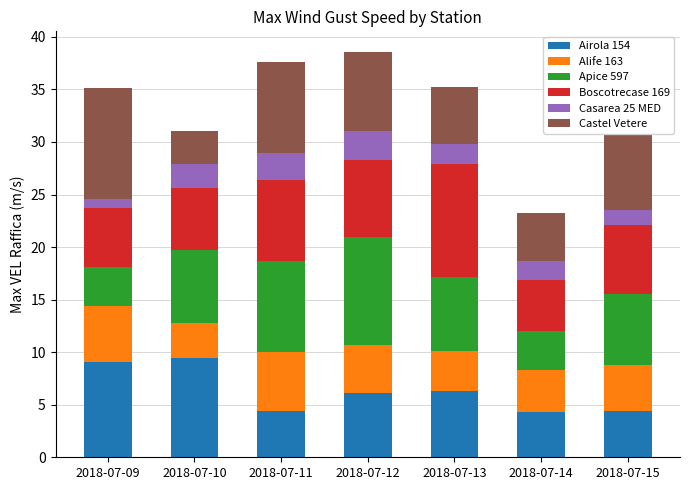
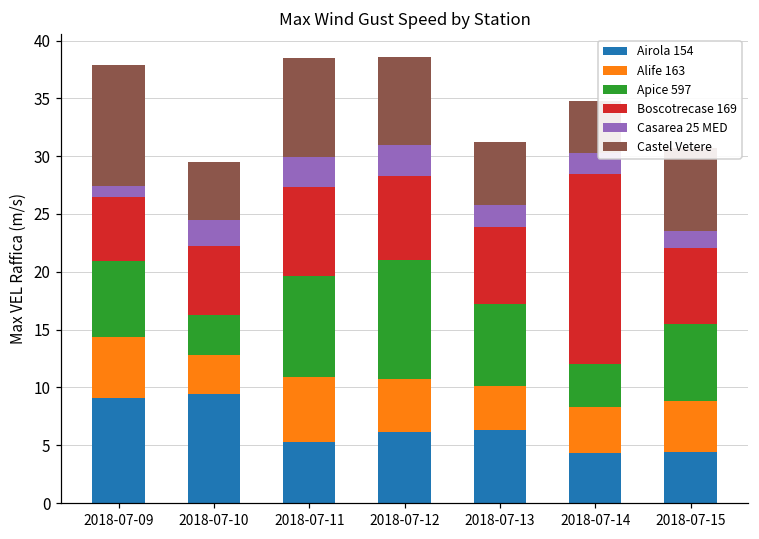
  {
    "Airola 154": {
      "2018-07-09": 9.1,
      "2018-07-10": 9.4,
-     "2018-07-11": 4.4,
+     "2018-07-11": 5.3,
      "2018-07-12": 6.1,
      "2018-07-13": 6.3,
      "2018-07-14": 4.3,
      "2018-07-15": 4.4
    },
    "Alife 163": {
      "2018-07-09": 5.3,
      "2018-07-10": 3.4,
      "2018-07-11": 5.6,
      "2018-07-12": 4.6,
      "2018-07-13": 3.8,
      "2018-07-14": 4.0,
      "2018-07-15": 4.4
    },
    "Apice 597": {
-     "2018-07-09": 3.7,
-     "2018-07-10": 6.9,
+     "2018-07-09": 6.5,
+     "2018-07-10": 3.5,
      "2018-07-11": 8.7,
      "2018-07-12": 10.3,
      "2018-07-13": 7.1,
      "2018-07-14": 3.7,
      "2018-07-15": 6.7
    },
    "Boscotrecase 169": {
      "2018-07-09": 5.6,
      "2018-07-10": 5.9,
      "2018-07-11": 7.7,
      "2018-07-12": 7.3,
-     "2018-07-13": 10.7,
-     "2018-07-14": 4.9,
+     "2018-07-13": 6.7,
+     "2018-07-14": 16.5,
      "2018-07-15": 6.6
    },
    "Casarea 25 MED": {
      "2018-07-09": 0.9,
      "2018-07-10": 2.3,
      "2018-07-11": 2.6,
      "2018-07-12": 2.7,
      "2018-07-13": 1.9,
      "2018-07-14": 1.8,
      "2018-07-15": 1.4
    },
    "Castel Vetere": {
      "2018-07-09": 10.5,
-     "2018-07-10": 3.1,
+     "2018-07-10": 5.0,
      "2018-07-11": 8.6,
      "2018-07-12": 7.6,
      "2018-07-13": 5.4,
      "2018-07-14": 4.5,
      "2018-07-15": 7.2
    }
  }
